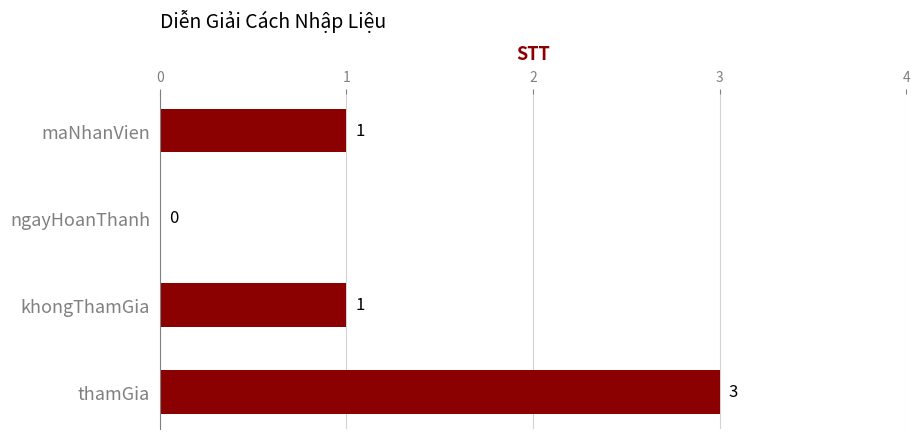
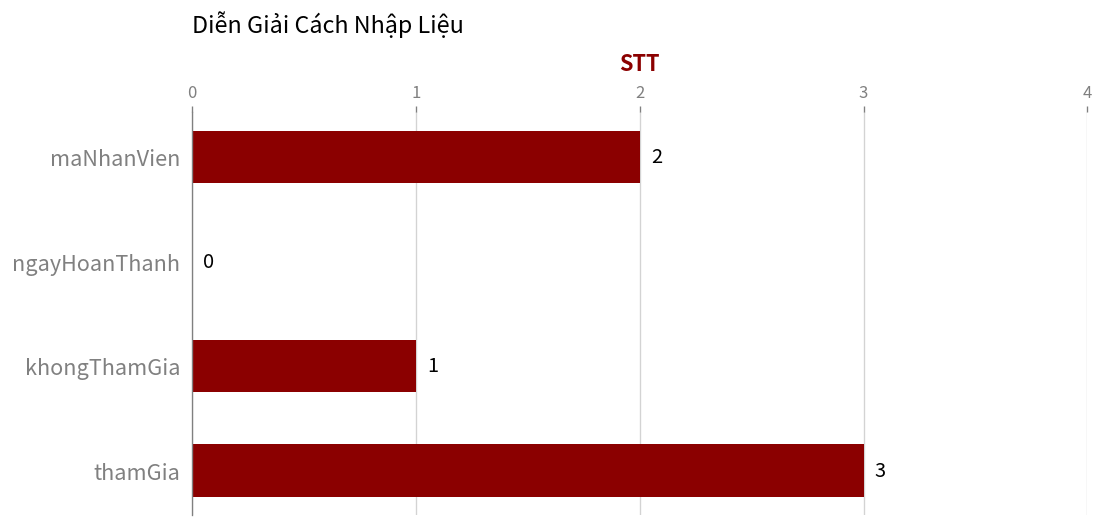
  {
-   "maNhanVien": 1,
+   "maNhanVien": 2,
    "ngayHoanThanh": 0,
    "khongThamGia": 1,
    "thamGia": 3
  }
